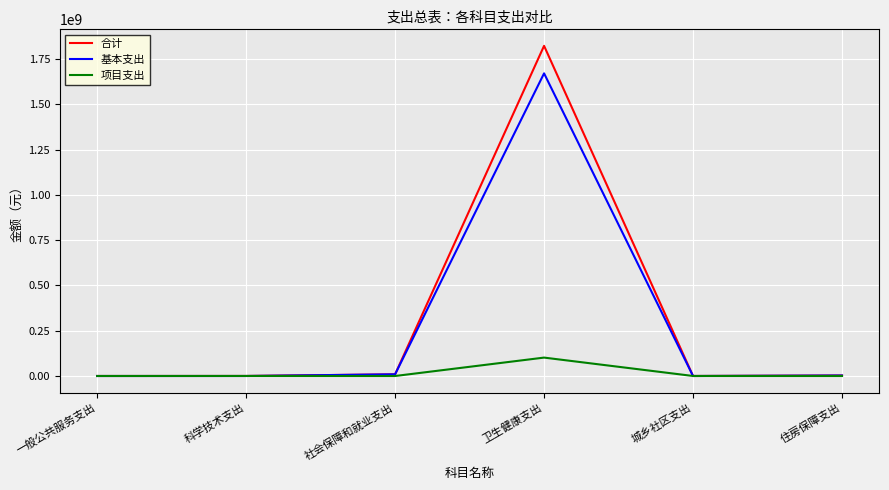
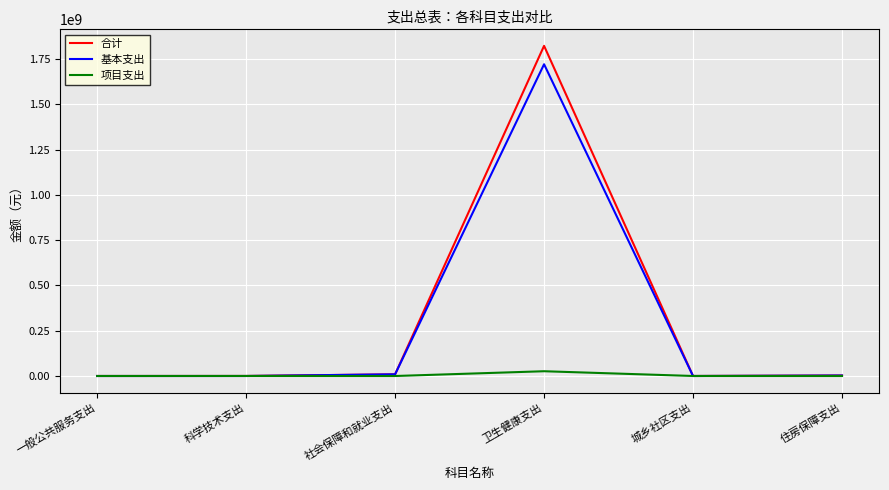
  {
    "合计": {
      "卫生健康支出": 1820000000
    },
    "基本支出": {
-     "卫生健康支出": 1670000000
+     "卫生健康支出": 1720000000
    },
    "项目支出": {
-     "卫生健康支出": 100000000
+     "卫生健康支出": 30000000
    }
  }
